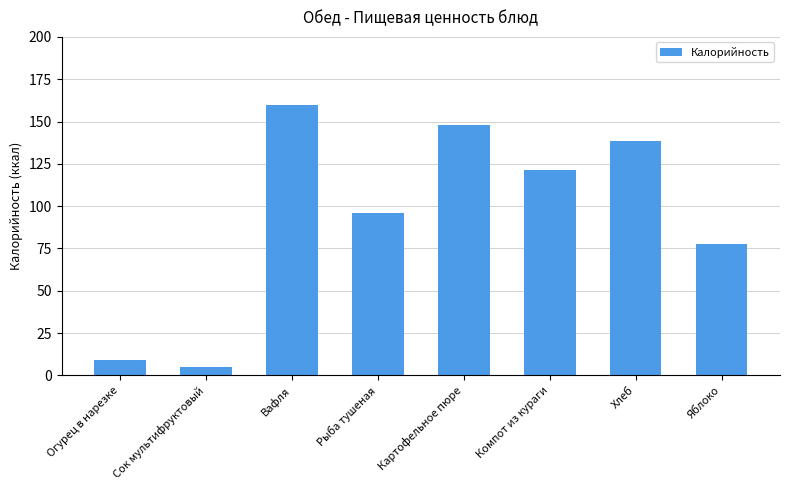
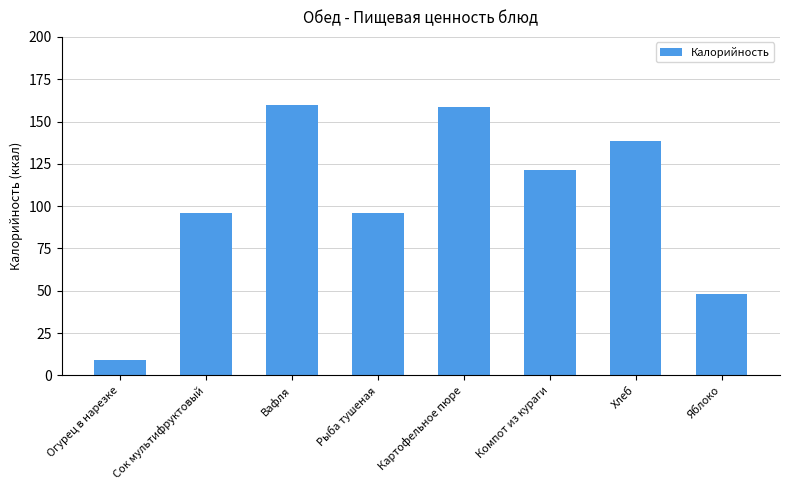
  {
    "Огурец в нарезке": 9,
-   "Сок мультифруктовый": 5,
+   "Сок мультифруктовый": 96,
    "Вафля": 160,
    "Рыба тушеная": 96,
-   "Картофельное пюре": 148,
+   "Картофельное пюре": 158,
    "Компот из кураги": 121,
    "Хлеб": 139,
-   "Яблоко": 78
+   "Яблоко": 48
  }
